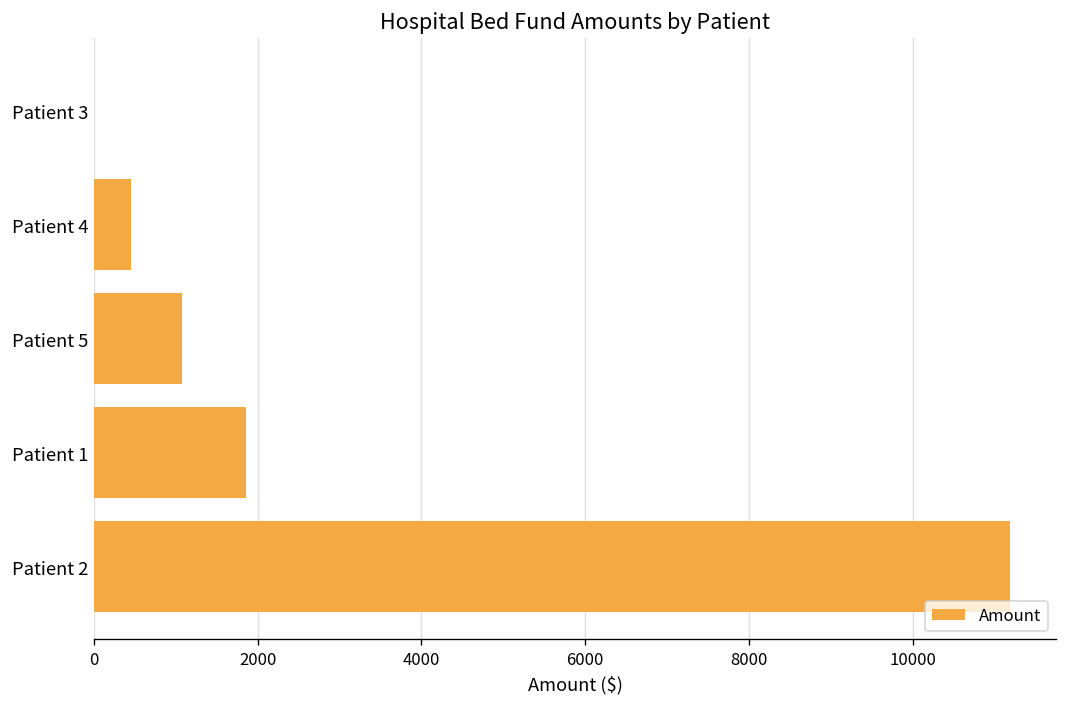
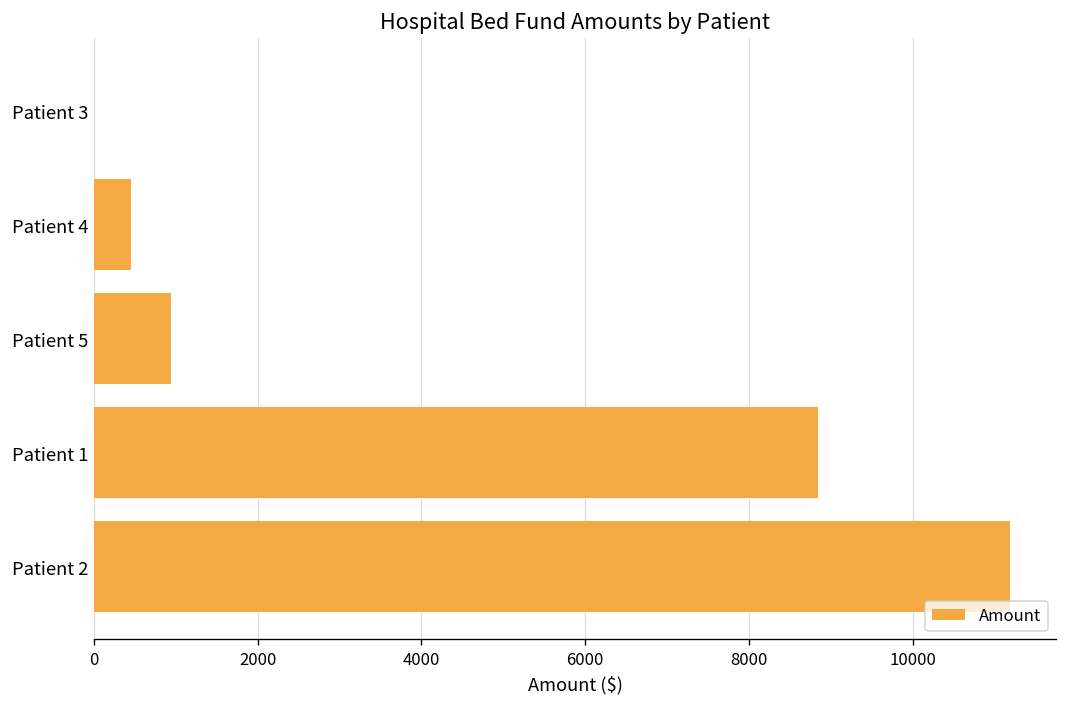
  {
    "Patient 4": 500,
-   "Patient 5": 1100,
-   "Patient 1": 1900,
+   "Patient 5": 900,
+   "Patient 1": 8800,
    "Patient 2": 11200
  }
